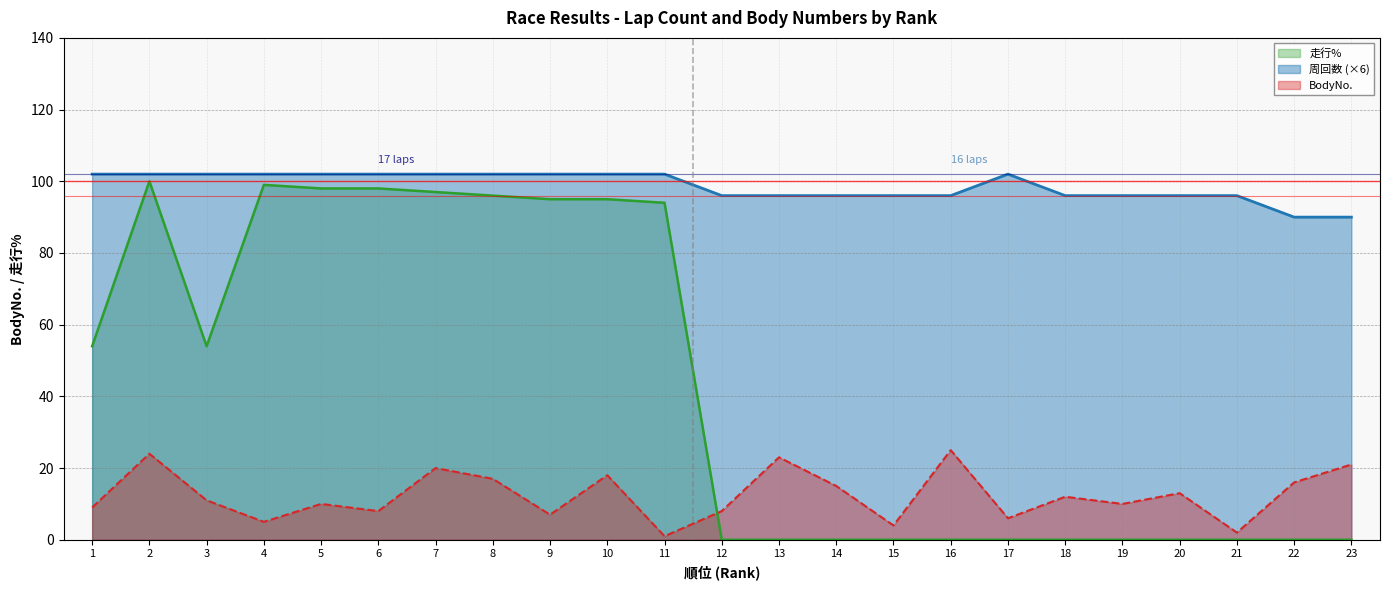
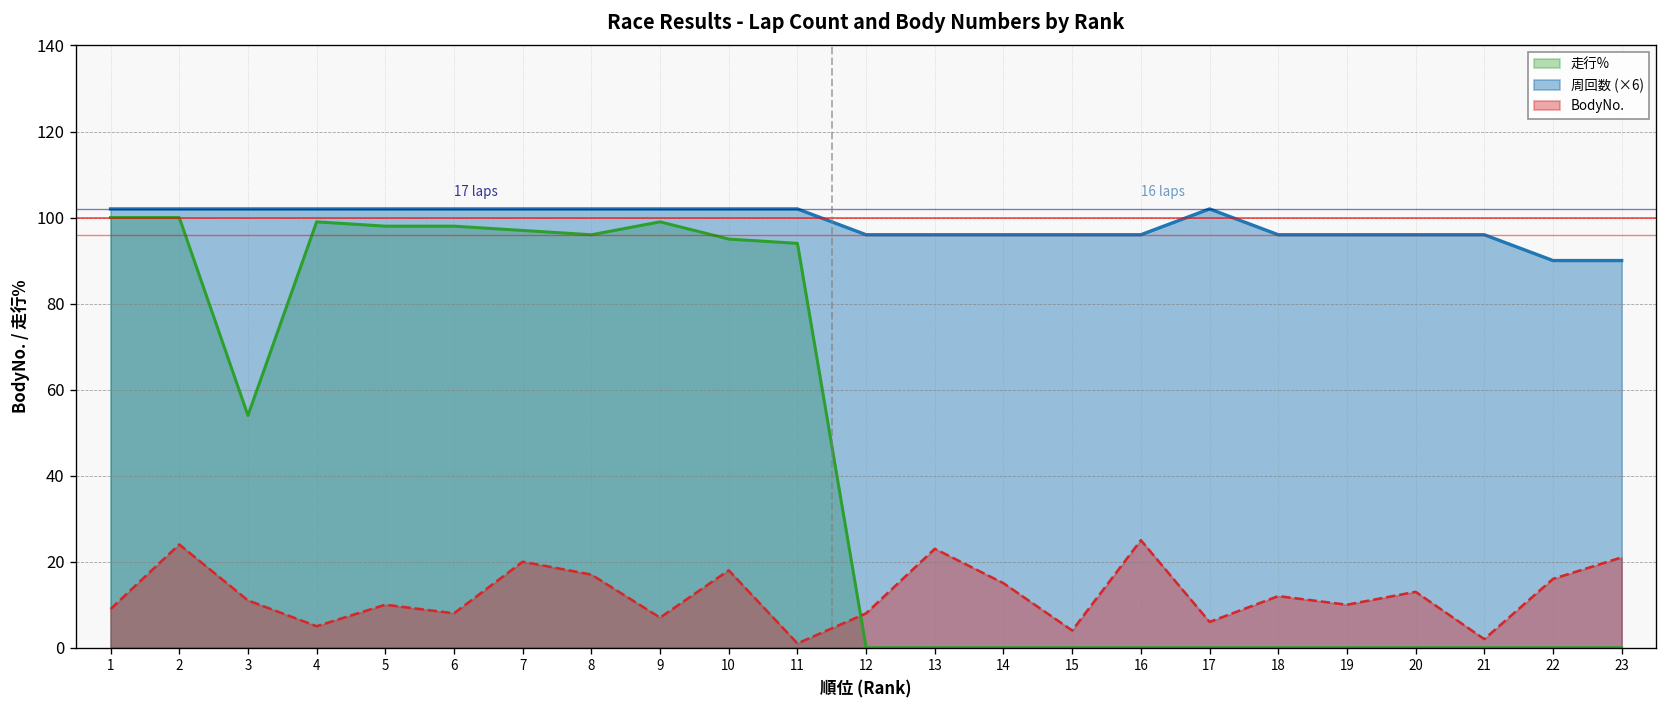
  {
    "走行%": {
-     "1": 54,
+     "1": 100,
      "2": 100,
      "3": 54,
      "4": 99,
      "5": 98,
      "6": 98,
      "7": 97,
      "8": 96,
-     "9": 95,
+     "9": 99,
      "10": 95,
      "11": 94,
      "12": 0,
      "13": 0,
      "14": 0,
      "15": 0,
      "16": 0,
      "17": 0,
      "18": 0,
      "19": 0,
      "20": 0,
      "21": 0,
      "22": 0,
      "23": 0
    },
    "周回数 (×6)": {
      "1": 102,
      "2": 102,
      "3": 102,
      "4": 102,
      "5": 102,
      "7": 102,
      "8": 102,
      "9": 102,
      "10": 102,
      "11": 102,
      "12": 96,
      "13": 96,
      "14": 96,
      "15": 96,
      "16": 96,
      "18": 96,
      "19": 96,
      "20": 96,
      "21": 96,
      "22": 90,
      "23": 90
    },
    "BodyNo.": {
      "1": 9,
      "2": 24,
      "3": 11,
      "4": 5,
      "5": 10,
      "6": 8,
      "7": 20,
      "8": 17,
      "9": 7,
      "10": 18,
      "11": 1,
      "12": 8,
      "13": 23,
      "14": 15,
      "15": 4,
      "16": 25,
      "17": 6,
      "18": 12,
      "19": 10,
      "20": 13,
      "21": 2,
      "22": 16,
      "23": 21
    }
  }
